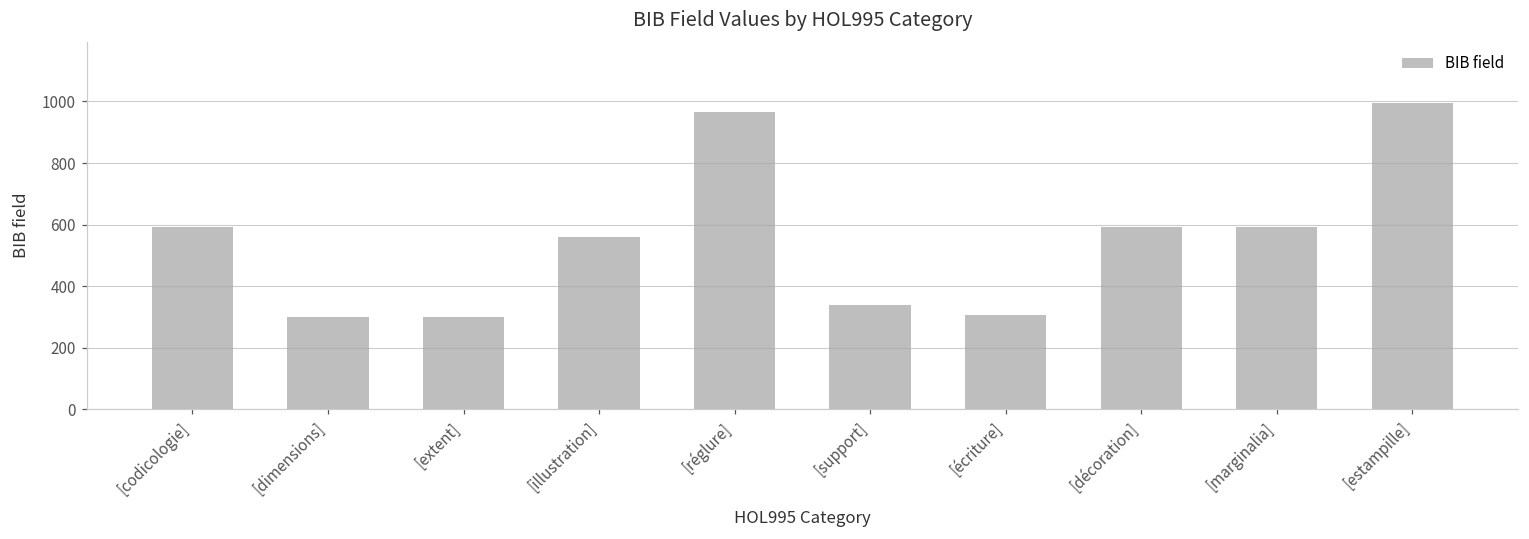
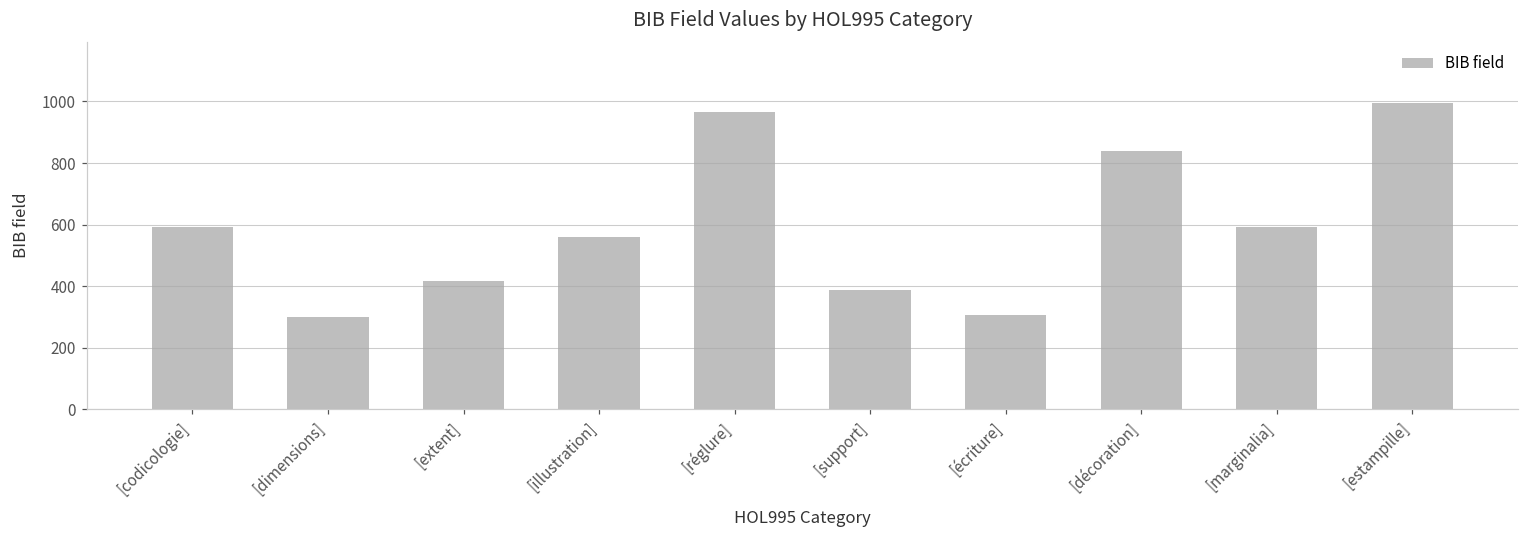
  {
    "[codicologie]": 590,
    "[dimensions]": 300,
-   "[extent]": 300,
+   "[extent]": 420,
    "[illustration]": 560,
    "[réglure]": 970,
-   "[support]": 340,
+   "[support]": 390,
    "[écriture]": 310,
-   "[décoration]": 590,
+   "[décoration]": 840,
    "[marginalia]": 590,
    "[estampille]": 1000
  }
